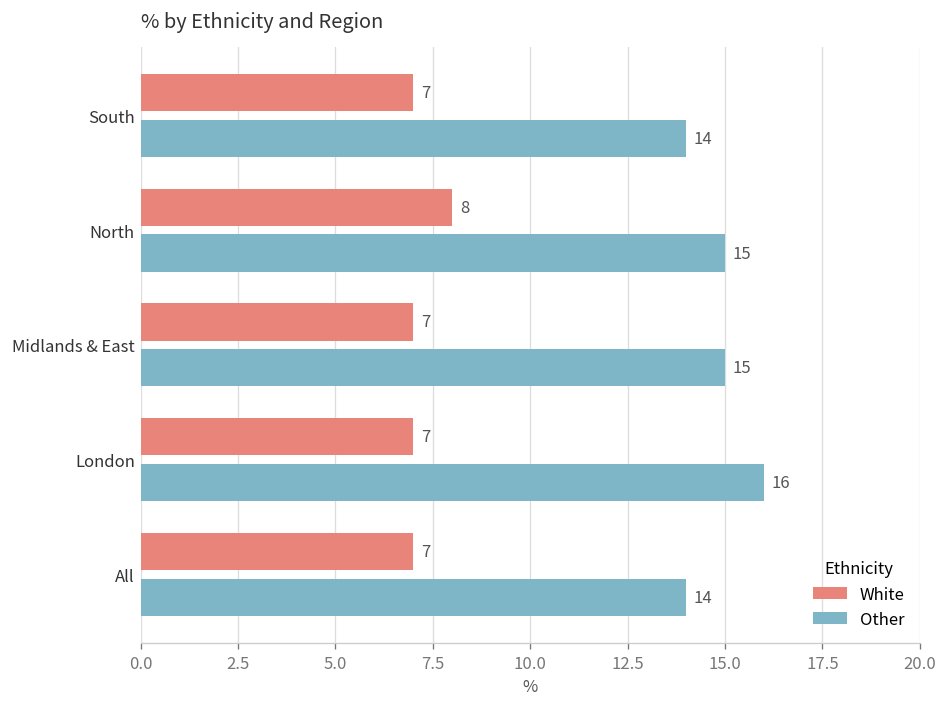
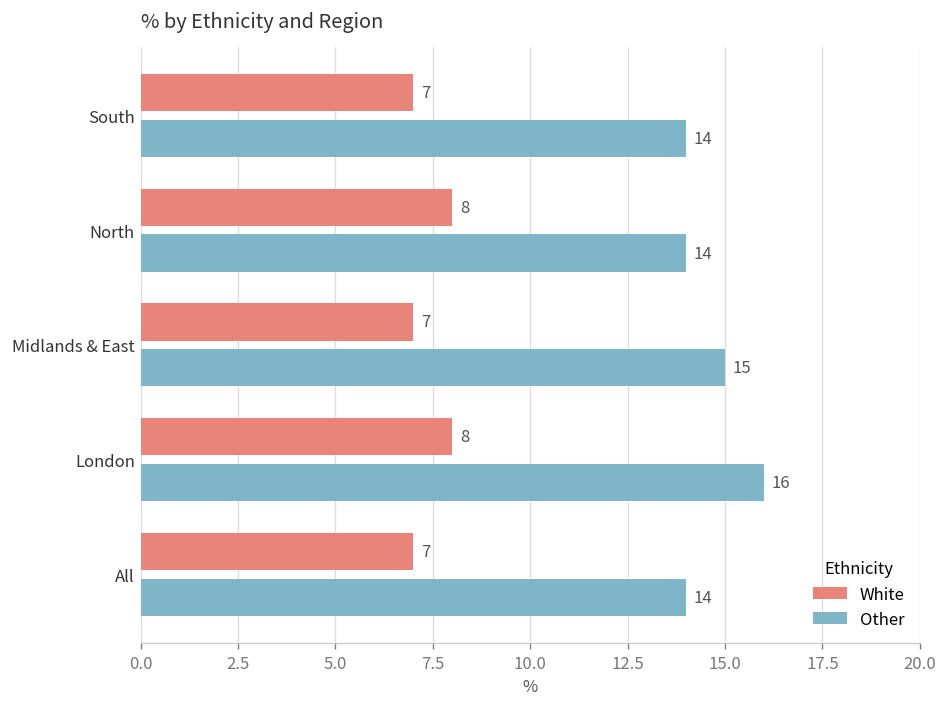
  {
    "White": {
      "South": 7,
      "North": 8,
      "Midlands & East": 7,
-     "London": 7,
+     "London": 8,
      "All": 7
    },
    "Other": {
      "South": 14,
-     "North": 15,
+     "North": 14,
      "Midlands & East": 15,
      "London": 16,
      "All": 14
    }
  }
